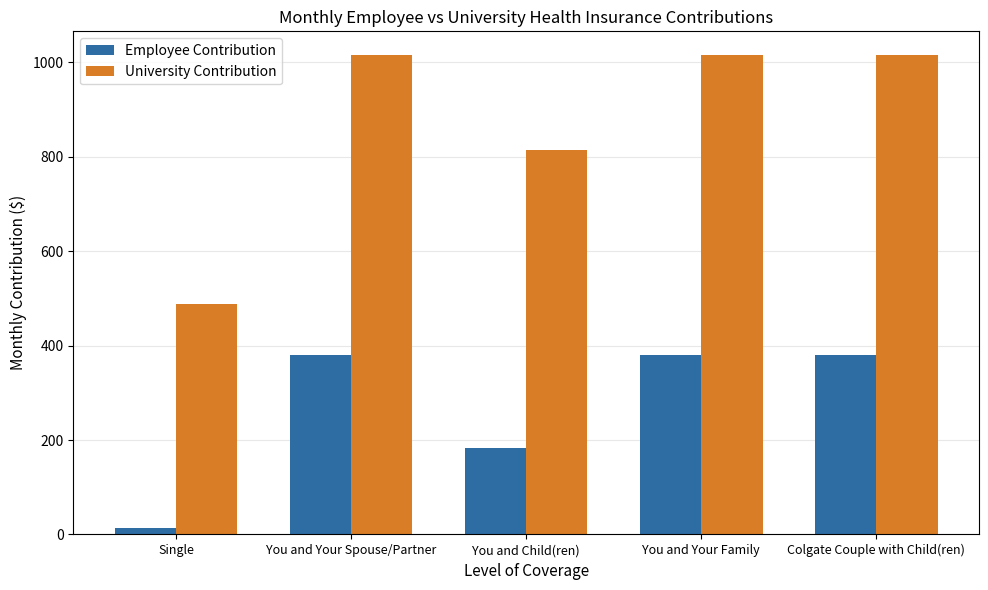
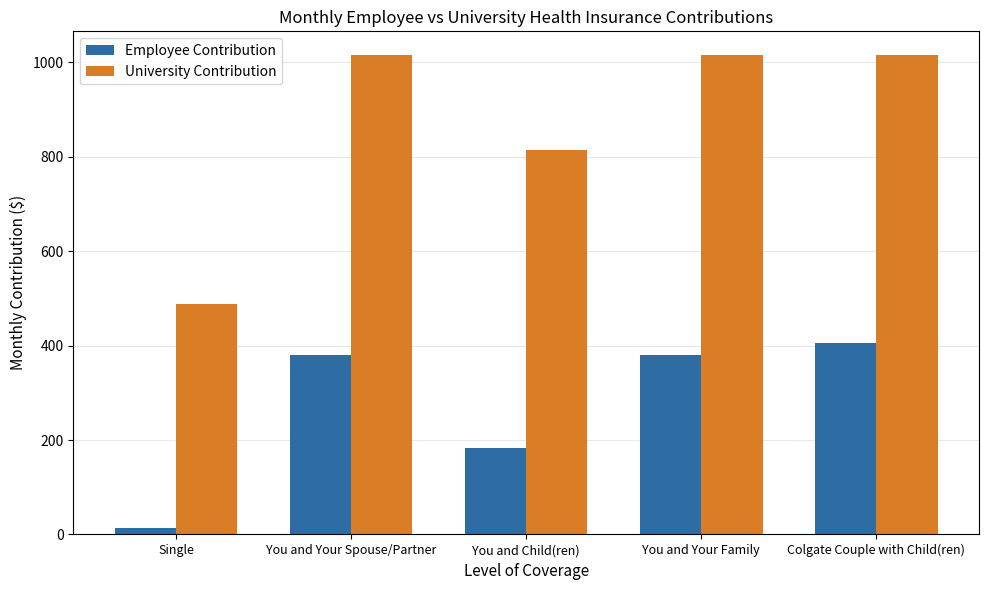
  {
    "Employee Contribution": {
      "Single": 10,
      "You and Your Spouse/Partner": 380,
      "You and Child(ren)": 180,
      "You and Your Family": 380,
-     "Colgate Couple with Child(ren)": 380
+     "Colgate Couple with Child(ren)": 410
    },
    "University Contribution": {
      "Single": 490,
      "You and Your Spouse/Partner": 1010,
      "You and Child(ren)": 810,
      "You and Your Family": 1010,
      "Colgate Couple with Child(ren)": 1010
    }
  }
